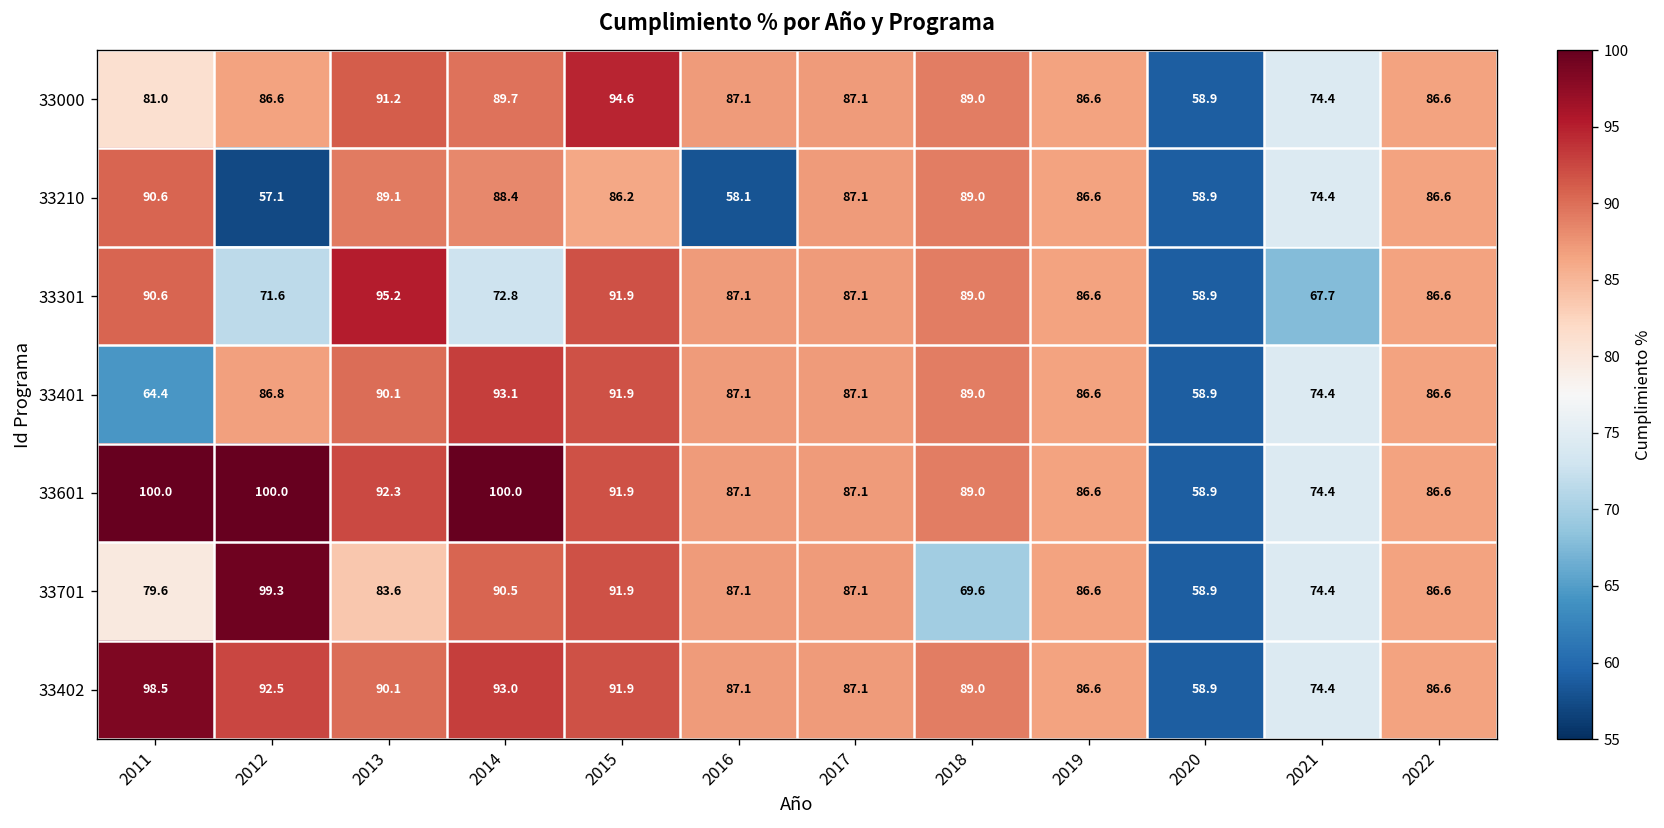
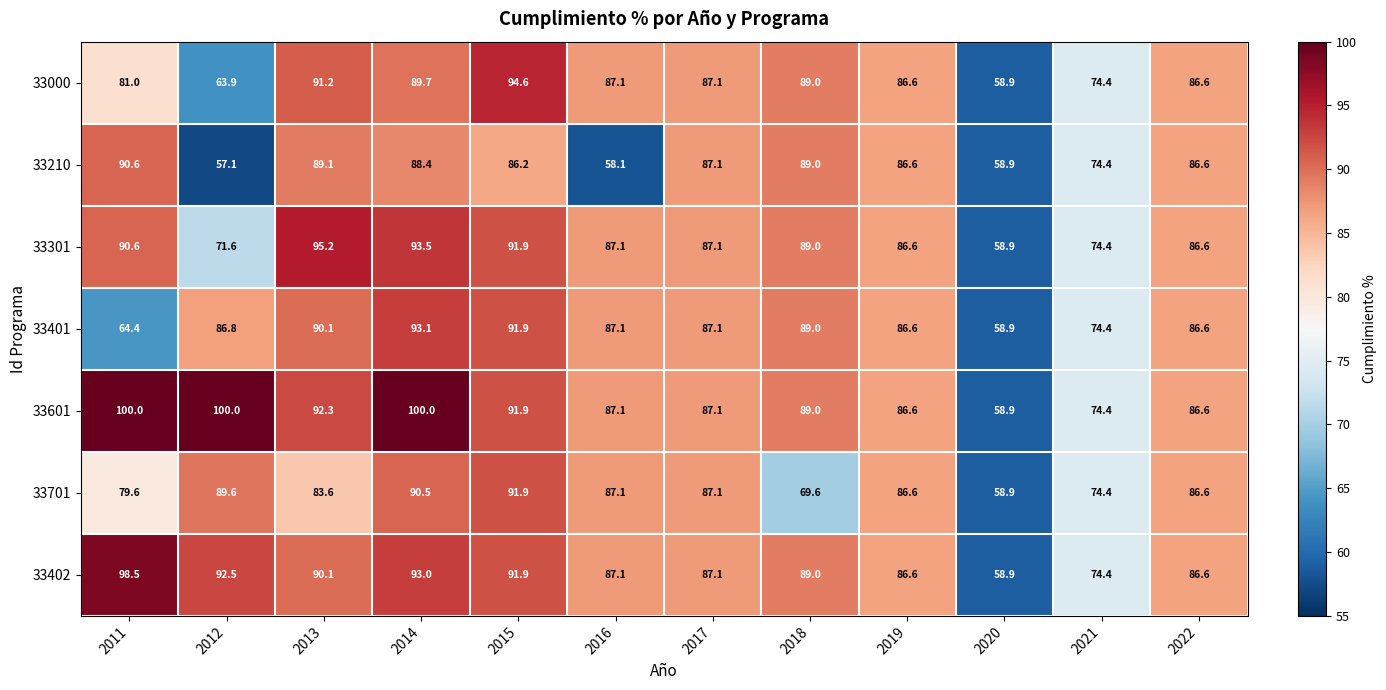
  {
    "33000": {
      "2011": 81.0,
-     "2012": 86.6,
+     "2012": 63.9,
      "2013": 91.2,
      "2014": 89.7,
      "2015": 94.6,
      "2016": 87.1,
      "2017": 87.1,
      "2018": 89.0,
      "2019": 86.6,
      "2020": 58.9,
      "2021": 74.4,
      "2022": 86.6
    },
    "33210": {
      "2011": 90.6,
      "2012": 57.1,
      "2013": 89.1,
      "2014": 88.4,
      "2015": 86.2,
      "2016": 58.1,
      "2017": 87.1,
      "2018": 89.0,
      "2019": 86.6,
      "2020": 58.9,
      "2021": 74.4,
      "2022": 86.6
    },
    "33301": {
      "2011": 90.6,
      "2012": 71.6,
      "2013": 95.2,
-     "2014": 72.8,
+     "2014": 93.5,
      "2015": 91.9,
      "2016": 87.1,
      "2017": 87.1,
      "2018": 89.0,
      "2019": 86.6,
      "2020": 58.9,
-     "2021": 67.7,
+     "2021": 74.4,
      "2022": 86.6
    },
    "33401": {
      "2011": 64.4,
      "2012": 86.8,
      "2013": 90.1,
      "2014": 93.1,
      "2015": 91.9,
      "2016": 87.1,
      "2017": 87.1,
      "2018": 89.0,
      "2019": 86.6,
      "2020": 58.9,
      "2021": 74.4,
      "2022": 86.6
    },
    "33601": {
      "2011": 100.0,
      "2012": 100.0,
      "2013": 92.3,
      "2014": 100.0,
      "2015": 91.9,
      "2016": 87.1,
      "2017": 87.1,
      "2018": 89.0,
      "2019": 86.6,
      "2020": 58.9,
      "2021": 74.4,
      "2022": 86.6
    },
    "33701": {
      "2011": 79.6,
-     "2012": 99.3,
+     "2012": 89.6,
      "2013": 83.6,
      "2014": 90.5,
      "2015": 91.9,
      "2016": 87.1,
      "2017": 87.1,
      "2018": 69.6,
      "2019": 86.6,
      "2020": 58.9,
      "2021": 74.4,
      "2022": 86.6
    },
    "33402": {
      "2011": 98.5,
      "2012": 92.5,
      "2013": 90.1,
      "2014": 93.0,
      "2015": 91.9,
      "2016": 87.1,
      "2017": 87.1,
      "2018": 89.0,
      "2019": 86.6,
      "2020": 58.9,
      "2021": 74.4,
      "2022": 86.6
    }
  }
